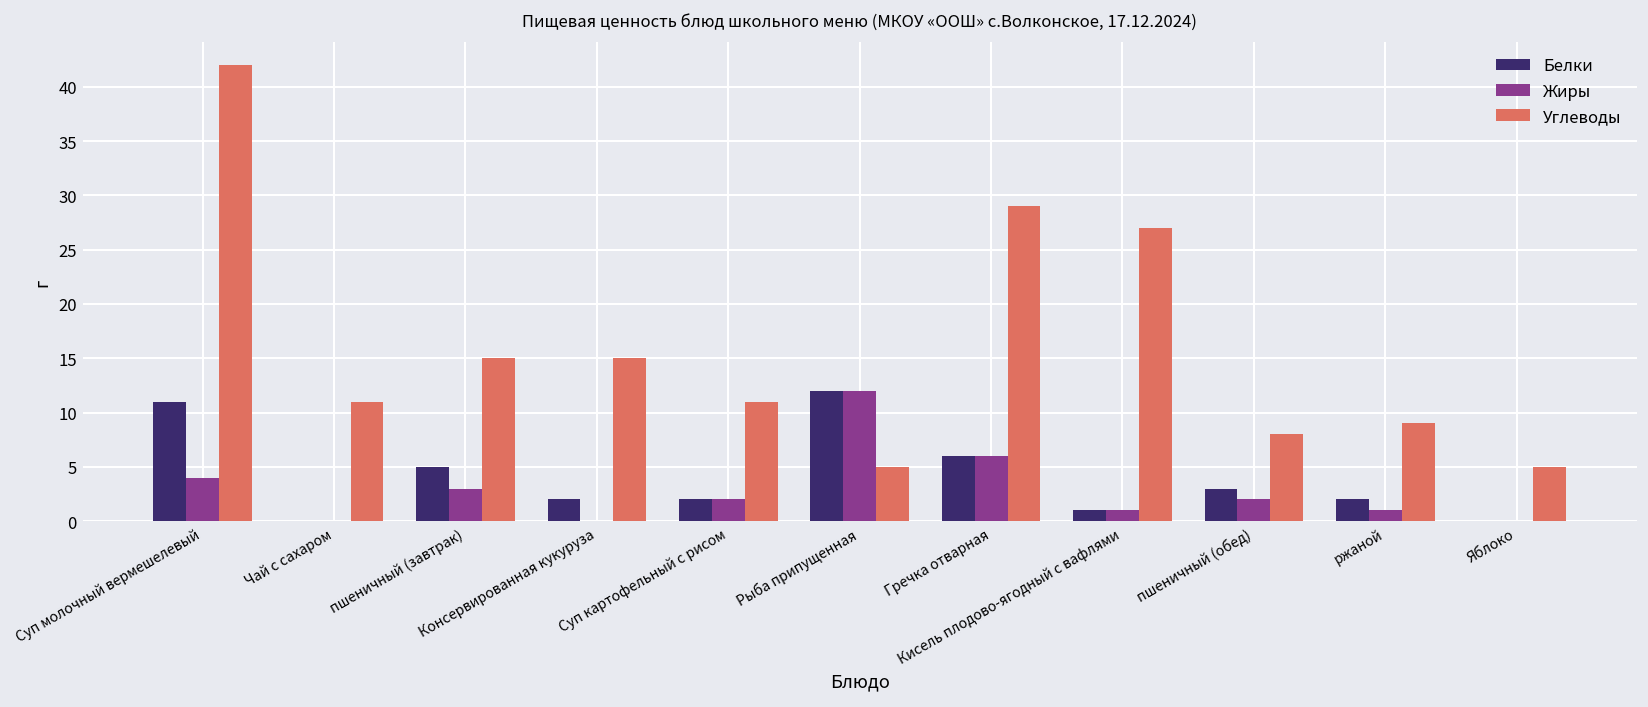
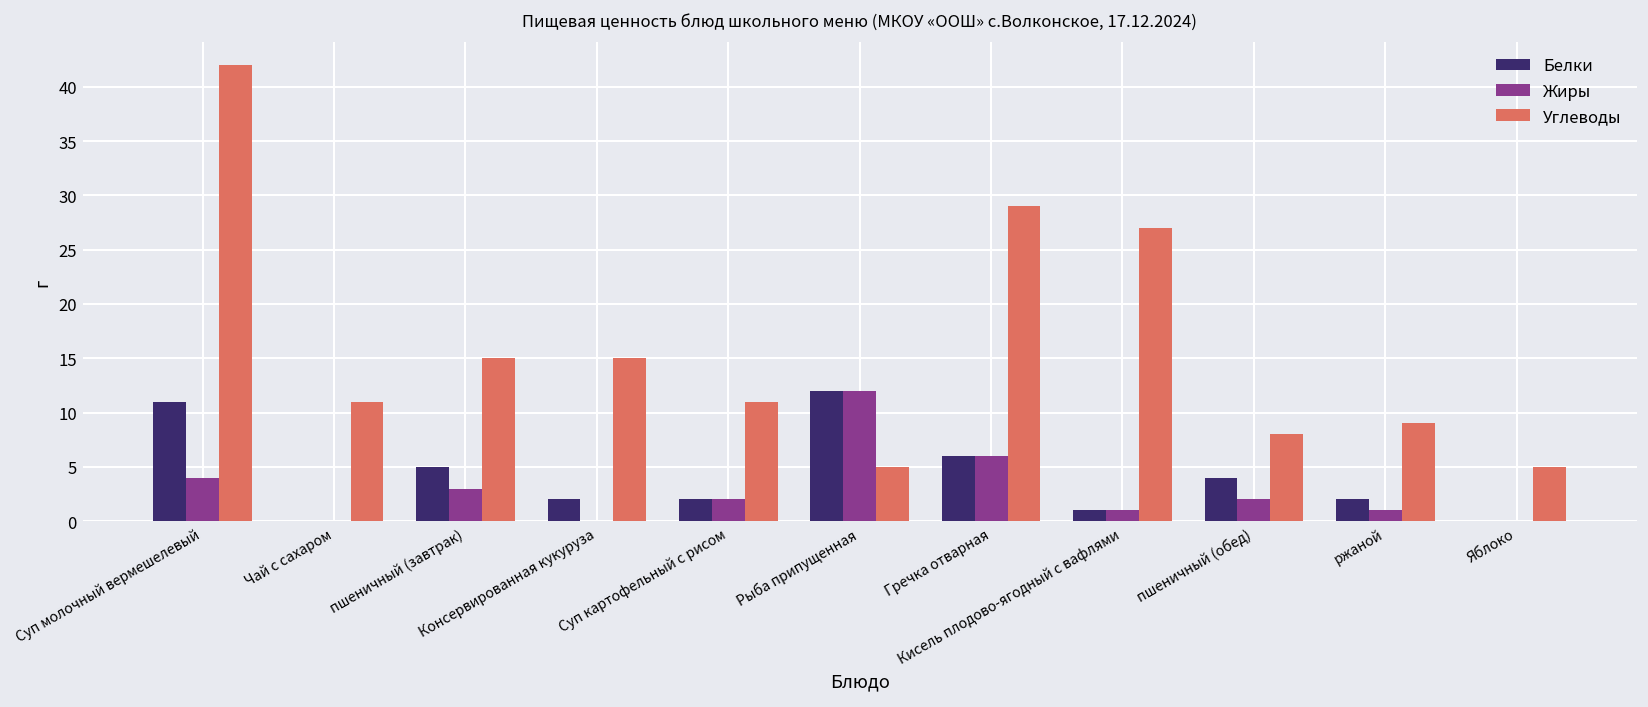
  {
    "Белки": {
      "Суп молочный вермешелевый": 11,
      "Чай с сахаром": 0,
      "пшеничный (завтрак)": 5,
      "Консервированная кукуруза": 2,
      "Суп картофельный с рисом": 2,
      "Рыба припущенная": 12,
      "Гречка отварная": 6,
      "Кисель плодово-ягодный с вафлями": 1,
-     "пшеничный (обед)": 3,
+     "пшеничный (обед)": 4,
      "ржаной": 2,
      "Яблоко": 0
    },
    "Жиры": {
      "Суп молочный вермешелевый": 4,
      "Чай с сахаром": 0,
      "пшеничный (завтрак)": 3,
      "Консервированная кукуруза": 0,
      "Суп картофельный с рисом": 2,
      "Рыба припущенная": 12,
      "Гречка отварная": 6,
      "Кисель плодово-ягодный с вафлями": 1,
      "пшеничный (обед)": 2,
      "ржаной": 1,
      "Яблоко": 0
    },
    "Углеводы": {
      "Суп молочный вермешелевый": 42,
      "Чай с сахаром": 11,
      "пшеничный (завтрак)": 15,
      "Консервированная кукуруза": 15,
      "Суп картофельный с рисом": 11,
      "Рыба припущенная": 5,
      "Гречка отварная": 29,
      "Кисель плодово-ягодный с вафлями": 27,
      "пшеничный (обед)": 8,
      "ржаной": 9,
      "Яблоко": 5
    }
  }
